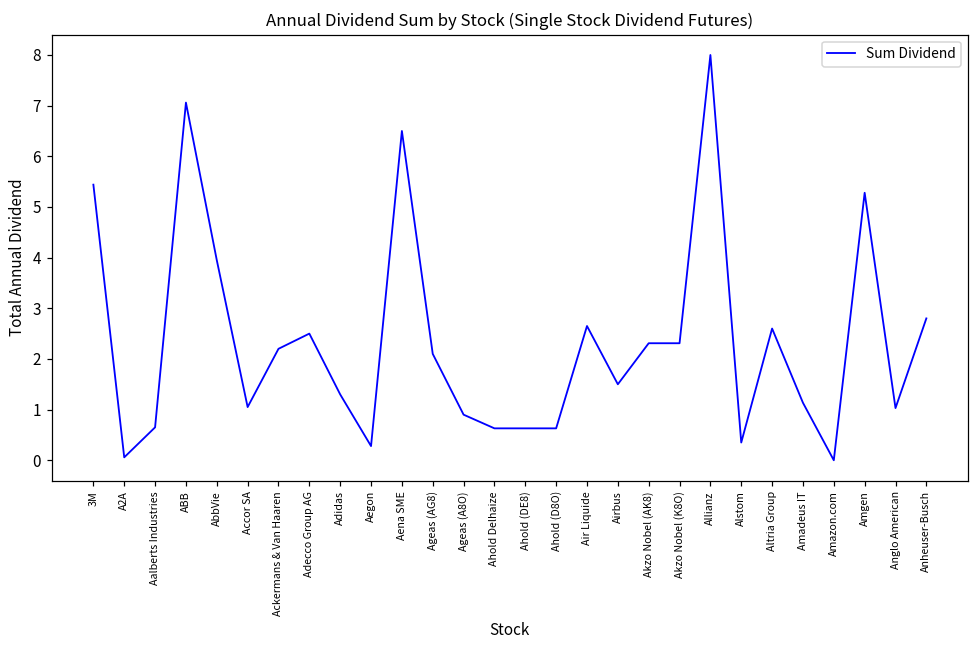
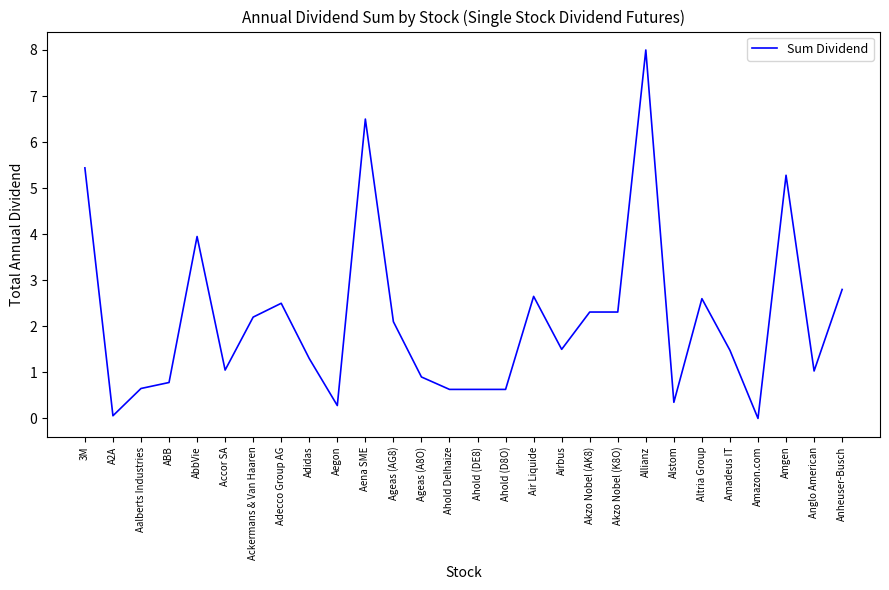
  {
    "3M": 5.4,
    "A2A": 0.1,
    "Aalberts Industries": 0.7,
-   "ABB": 7.1,
+   "ABB": 0.8,
    "AbbVie": 4.0,
    "Accor SA": 1.1,
    "Ackermans & Van Haaren": 2.2,
    "Adecco Group AG": 2.5,
    "Adidas": 1.3,
    "Aegon": 0.3,
    "Aena SME": 6.5,
    "Ageas (AG8)": 2.1,
    "Ageas (A8O)": 0.9,
    "Ahold Delhaize": 0.6,
    "Ahold (DE8)": 0.6,
    "Ahold (D8O)": 0.6,
    "Air Liquide": 2.7,
    "Airbus": 1.5,
    "Akzo Nobel (AK8)": 2.3,
    "Akzo Nobel (K8O)": 2.3,
    "Allianz": 8.0,
    "Alstom": 0.4,
    "Altria Group": 2.6,
-   "Amadeus IT": 1.1,
+   "Amadeus IT": 1.5,
    "Amazon.com": 0.0,
    "Amgen": 5.3,
    "Anglo American": 1.0,
    "Anheuser-Busch": 2.8
  }
